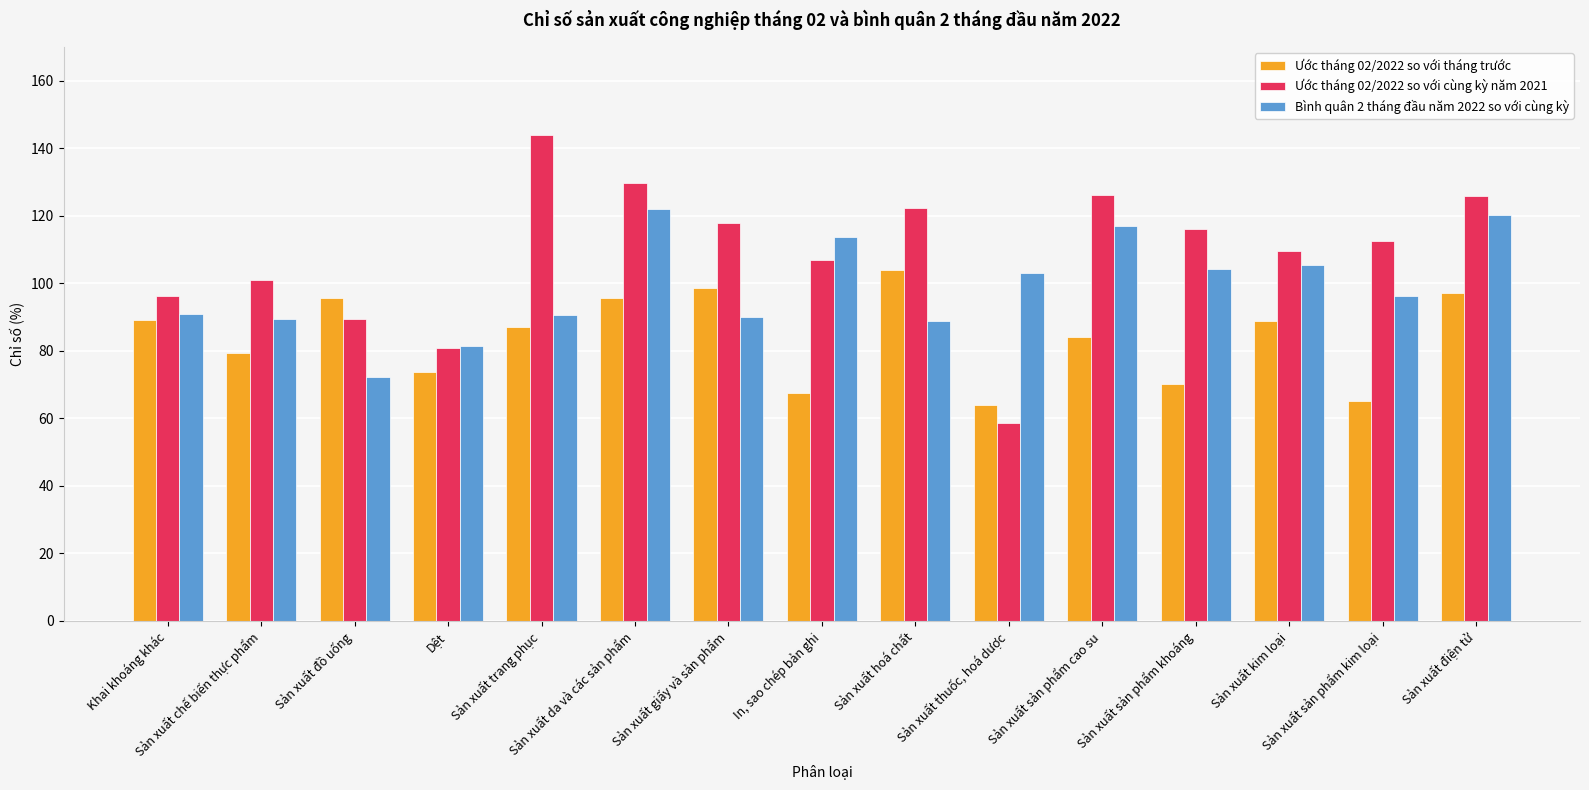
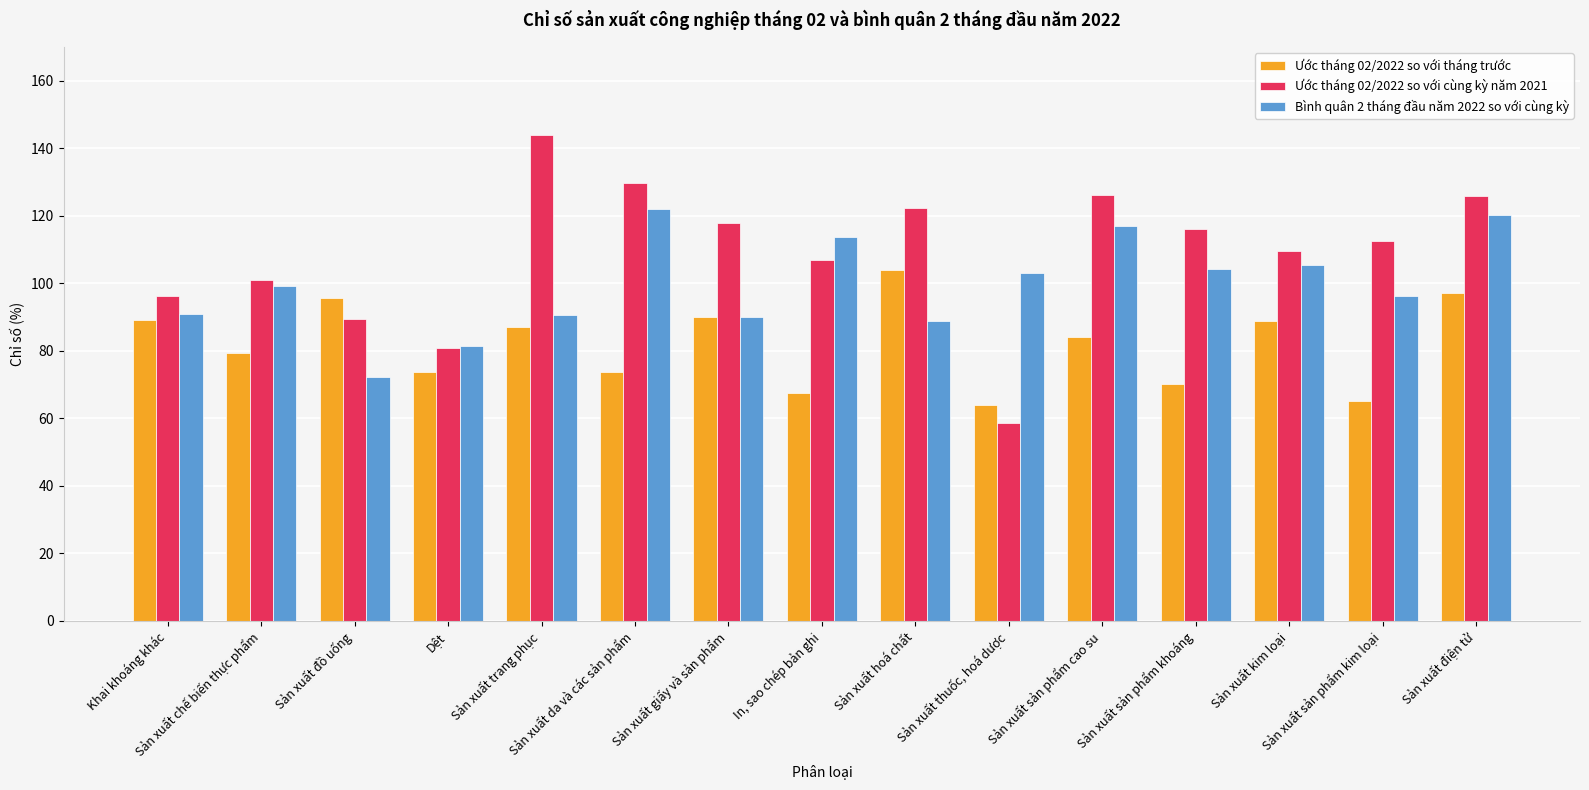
  {
    "Ước tháng 02/2022 so với tháng trước": {
      "Khai khoáng khác": 89,
      "Sản xuất chế biến thực phẩm": 80,
      "Sản xuất đồ uống": 96,
      "Dệt": 74,
      "Sản xuất trang phục": 87,
-     "Sản xuất da và các sản phẩm": 96,
-     "Sản xuất giấy và sản phẩm": 99,
+     "Sản xuất da và các sản phẩm": 74,
+     "Sản xuất giấy và sản phẩm": 90,
      "In, sao chép bản ghi": 68,
      "Sản xuất hoá chất": 104,
      "Sản xuất thuốc, hoá dược": 64,
      "Sản xuất sản phẩm cao su": 84,
      "Sản xuất sản phẩm khoáng": 70,
      "Sản xuất kim loại": 89,
      "Sản xuất sản phẩm kim loại": 65,
      "Sản xuất điện tử": 97
    },
    "Ước tháng 02/2022 so với cùng kỳ năm 2021": {
      "Khai khoáng khác": 96,
      "Sản xuất chế biến thực phẩm": 101,
      "Sản xuất đồ uống": 89,
      "Dệt": 81,
      "Sản xuất trang phục": 144,
      "Sản xuất da và các sản phẩm": 130,
      "Sản xuất giấy và sản phẩm": 118,
      "In, sao chép bản ghi": 107,
      "Sản xuất hoá chất": 122,
      "Sản xuất thuốc, hoá dược": 59,
      "Sản xuất sản phẩm cao su": 126,
      "Sản xuất sản phẩm khoáng": 116,
      "Sản xuất kim loại": 110,
      "Sản xuất sản phẩm kim loại": 113,
      "Sản xuất điện tử": 126
    },
    "Bình quân 2 tháng đầu năm 2022 so với cùng kỳ": {
      "Khai khoáng khác": 91,
-     "Sản xuất chế biến thực phẩm": 89,
+     "Sản xuất chế biến thực phẩm": 99,
      "Sản xuất đồ uống": 72,
      "Dệt": 81,
      "Sản xuất trang phục": 91,
      "Sản xuất da và các sản phẩm": 122,
      "Sản xuất giấy và sản phẩm": 90,
      "In, sao chép bản ghi": 114,
      "Sản xuất hoá chất": 89,
      "Sản xuất thuốc, hoá dược": 103,
      "Sản xuất sản phẩm cao su": 117,
      "Sản xuất sản phẩm khoáng": 104,
      "Sản xuất kim loại": 105,
      "Sản xuất sản phẩm kim loại": 96,
      "Sản xuất điện tử": 120
    }
  }
